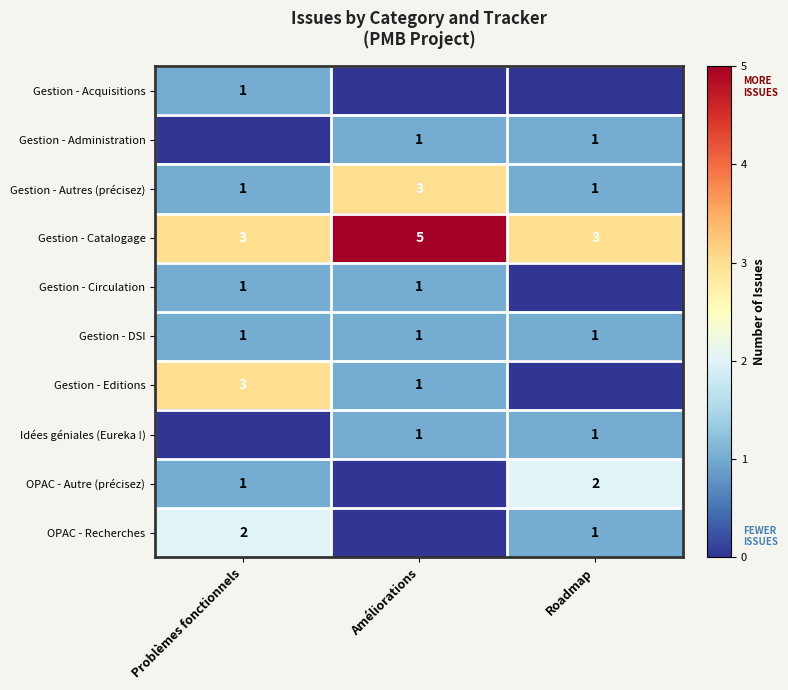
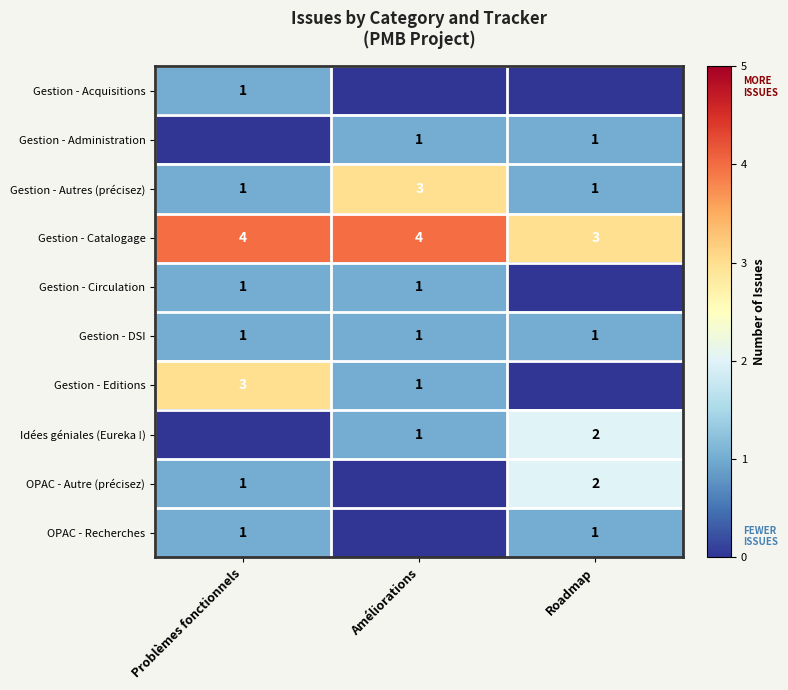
  {
    "Gestion - Acquisitions": {
      "Problèmes fonctionnels": 1
    },
    "Gestion - Administration": {
      "Améliorations": 1,
      "Roadmap": 1
    },
    "Gestion - Autres (précisez)": {
      "Problèmes fonctionnels": 1,
      "Améliorations": 3,
      "Roadmap": 1
    },
    "Gestion - Catalogage": {
-     "Problèmes fonctionnels": 3,
-     "Améliorations": 5,
+     "Problèmes fonctionnels": 4,
+     "Améliorations": 4,
      "Roadmap": 3
    },
    "Gestion - Circulation": {
      "Problèmes fonctionnels": 1,
      "Améliorations": 1
    },
    "Gestion - DSI": {
      "Problèmes fonctionnels": 1,
      "Améliorations": 1,
      "Roadmap": 1
    },
    "Gestion - Editions": {
      "Problèmes fonctionnels": 3,
      "Améliorations": 1
    },
    "Idées géniales (Eureka !)": {
      "Améliorations": 1,
-     "Roadmap": 1
+     "Roadmap": 2
    },
    "OPAC - Autre (précisez)": {
      "Problèmes fonctionnels": 1,
      "Roadmap": 2
    },
    "OPAC - Recherches": {
-     "Problèmes fonctionnels": 2,
+     "Problèmes fonctionnels": 1,
      "Roadmap": 1
    }
  }
